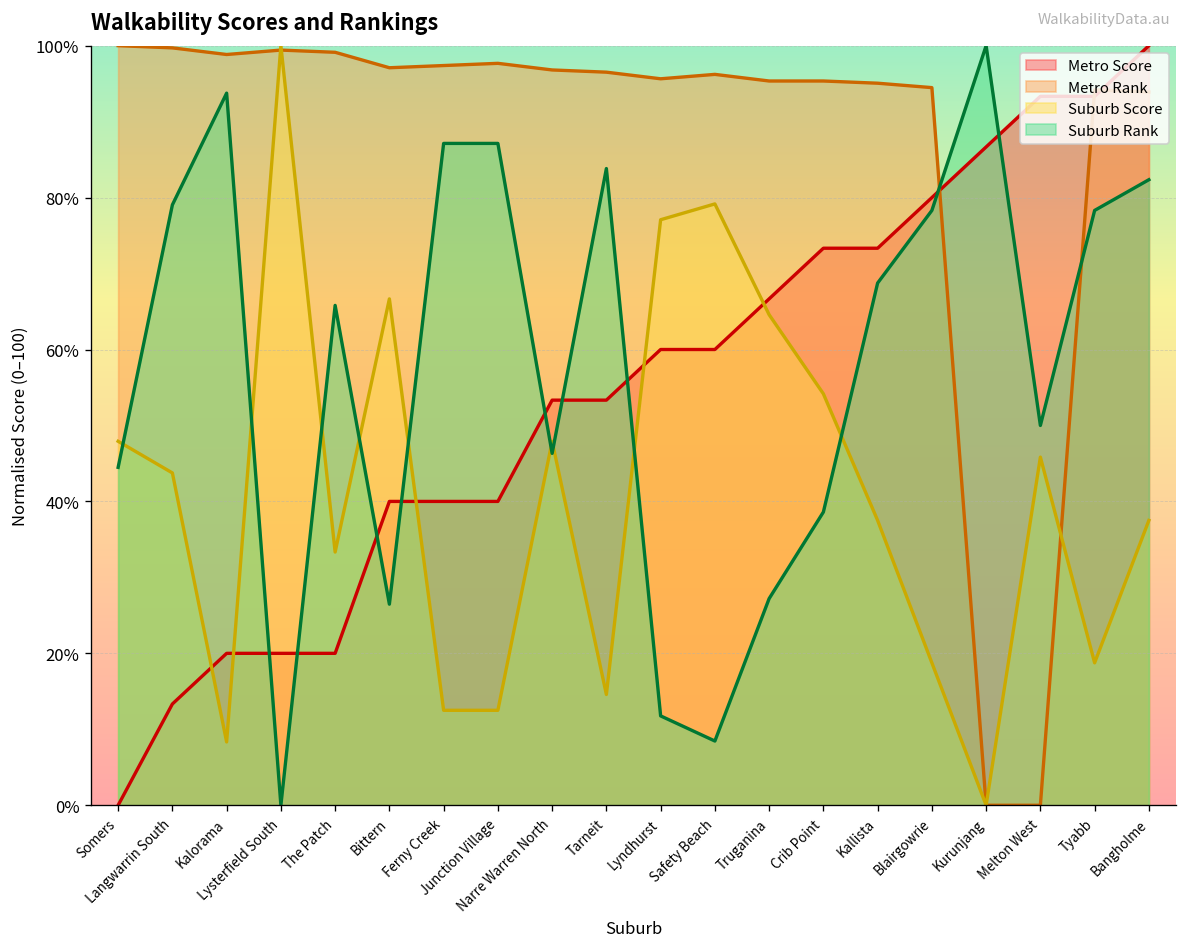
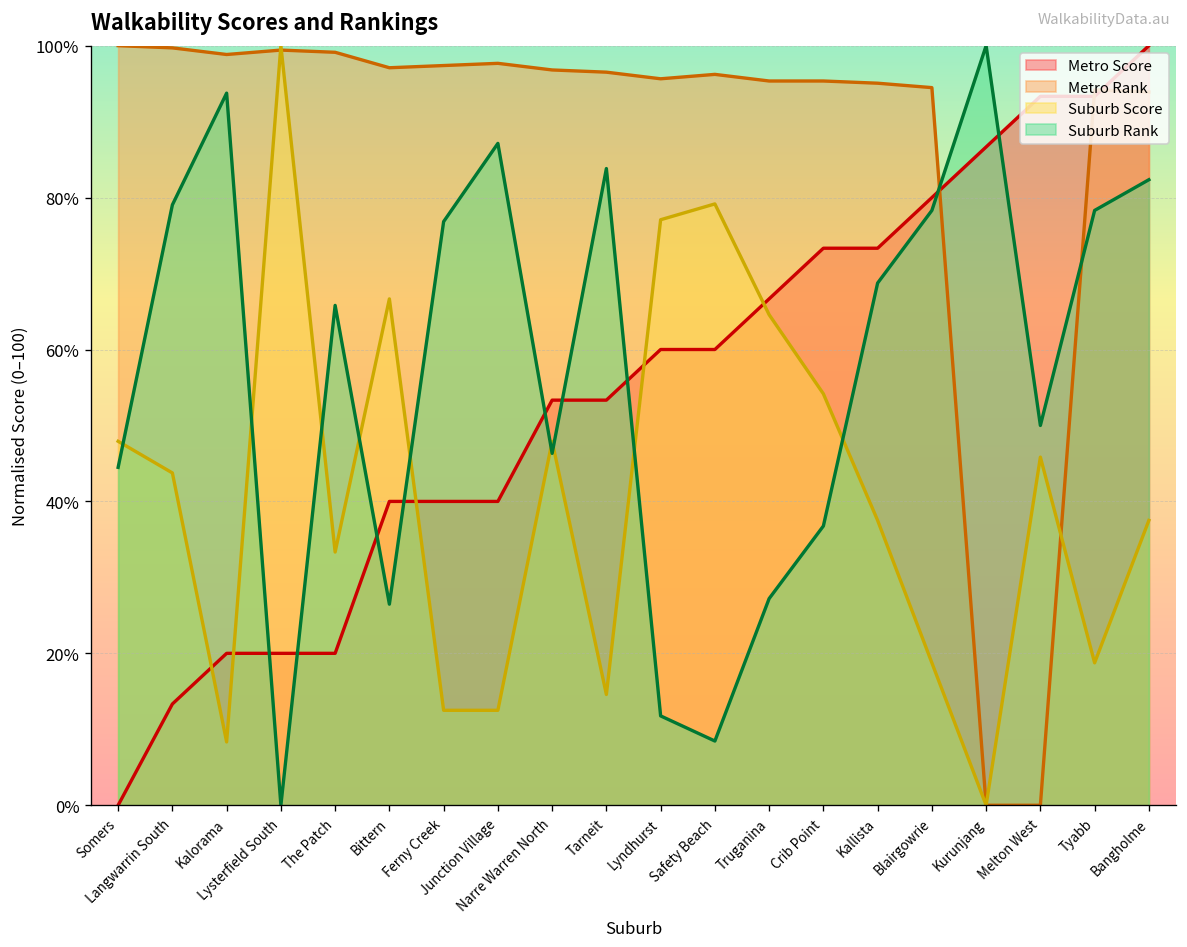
  {
    "Suburb Rank": {
      "Somers": "44%",
      "Langwarrin South": "79%",
      "Kalorama": "94%",
      "Lysterfield South": "0%",
      "The Patch": "66%",
      "Bittern": "26%",
-     "Ferny Creek": "87%",
+     "Ferny Creek": "77%",
      "Junction Village": "87%",
      "Narre Warren North": "46%",
      "Tarneit": "84%",
      "Lyndhurst": "12%",
      "Safety Beach": "8%",
      "Truganina": "27%",
-     "Crib Point": "39%",
+     "Crib Point": "37%",
      "Kallista": "69%",
      "Blairgowrie": "78%",
      "Kurunjang": "100%",
      "Melton West": "50%",
      "Tyabb": "78%",
      "Bangholme": "82%"
    }
  }
